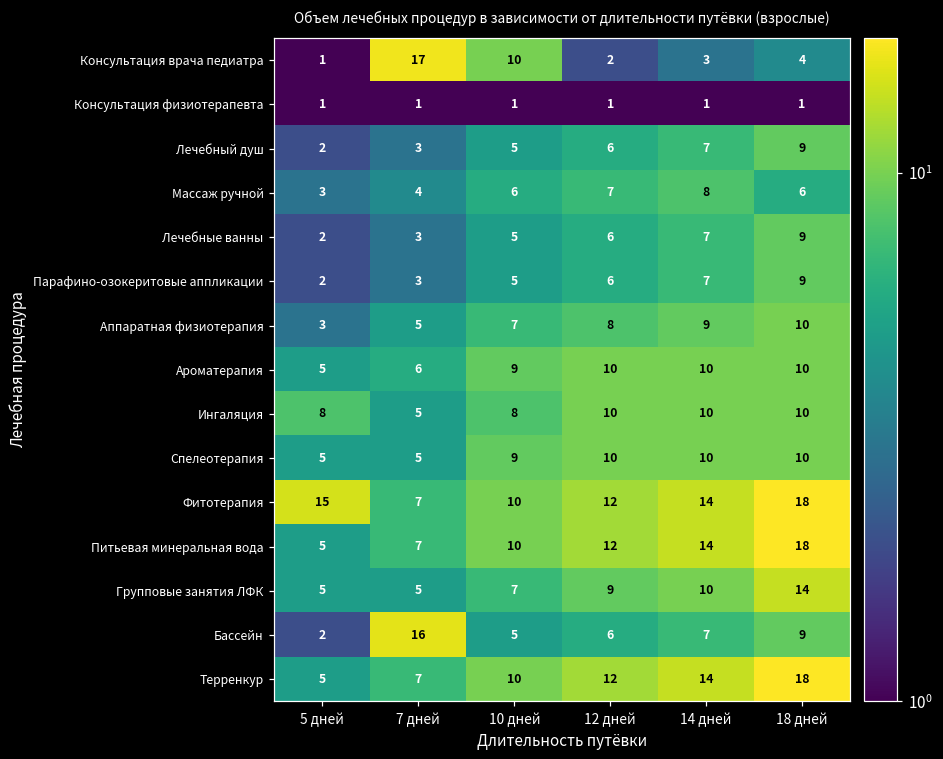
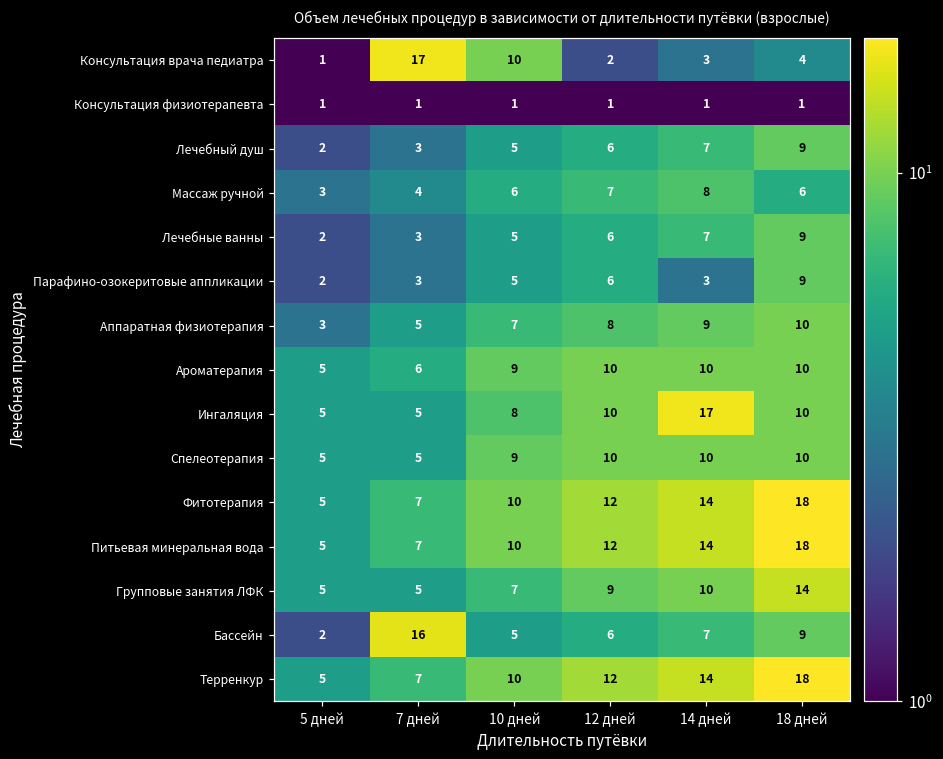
  {
    "Консультация врача педиатра": {
      "5 дней": 1,
      "7 дней": 17,
      "10 дней": 10,
      "12 дней": 2,
      "14 дней": 3,
      "18 дней": 4
    },
    "Консультация физиотерапевта": {
      "5 дней": 1,
      "7 дней": 1,
      "10 дней": 1,
      "12 дней": 1,
      "14 дней": 1,
      "18 дней": 1
    },
    "Лечебный душ": {
      "5 дней": 2,
      "7 дней": 3,
      "10 дней": 5,
      "12 дней": 6,
      "14 дней": 7,
      "18 дней": 9
    },
    "Массаж ручной": {
      "5 дней": 3,
      "7 дней": 4,
      "10 дней": 6,
      "12 дней": 7,
      "14 дней": 8,
      "18 дней": 6
    },
    "Лечебные ванны": {
      "5 дней": 2,
      "7 дней": 3,
      "10 дней": 5,
      "12 дней": 6,
      "14 дней": 7,
      "18 дней": 9
    },
    "Парафино-озокеритовые аппликации": {
      "5 дней": 2,
      "7 дней": 3,
      "10 дней": 5,
      "12 дней": 6,
-     "14 дней": 7,
+     "14 дней": 3,
      "18 дней": 9
    },
    "Аппаратная физиотерапия": {
      "5 дней": 3,
      "7 дней": 5,
      "10 дней": 7,
      "12 дней": 8,
      "14 дней": 9,
      "18 дней": 10
    },
    "Ароматерапия": {
      "5 дней": 5,
      "7 дней": 6,
      "10 дней": 9,
      "12 дней": 10,
      "14 дней": 10,
      "18 дней": 10
    },
    "Ингаляция": {
-     "5 дней": 8,
+     "5 дней": 5,
      "7 дней": 5,
      "10 дней": 8,
      "12 дней": 10,
-     "14 дней": 10,
+     "14 дней": 17,
      "18 дней": 10
    },
    "Спелеотерапия": {
      "5 дней": 5,
      "7 дней": 5,
      "10 дней": 9,
      "12 дней": 10,
      "14 дней": 10,
      "18 дней": 10
    },
    "Фитотерапия": {
-     "5 дней": 15,
+     "5 дней": 5,
      "7 дней": 7,
      "10 дней": 10,
      "12 дней": 12,
      "14 дней": 14,
      "18 дней": 18
    },
    "Питьевая минеральная вода": {
      "5 дней": 5,
      "7 дней": 7,
      "10 дней": 10,
      "12 дней": 12,
      "14 дней": 14,
      "18 дней": 18
    },
    "Групповые занятия ЛФК": {
      "5 дней": 5,
      "7 дней": 5,
      "10 дней": 7,
      "12 дней": 9,
      "14 дней": 10,
      "18 дней": 14
    },
    "Бассейн": {
      "5 дней": 2,
      "7 дней": 16,
      "10 дней": 5,
      "12 дней": 6,
      "14 дней": 7,
      "18 дней": 9
    },
    "Терренкур": {
      "5 дней": 5,
      "7 дней": 7,
      "10 дней": 10,
      "12 дней": 12,
      "14 дней": 14,
      "18 дней": 18
    }
  }
